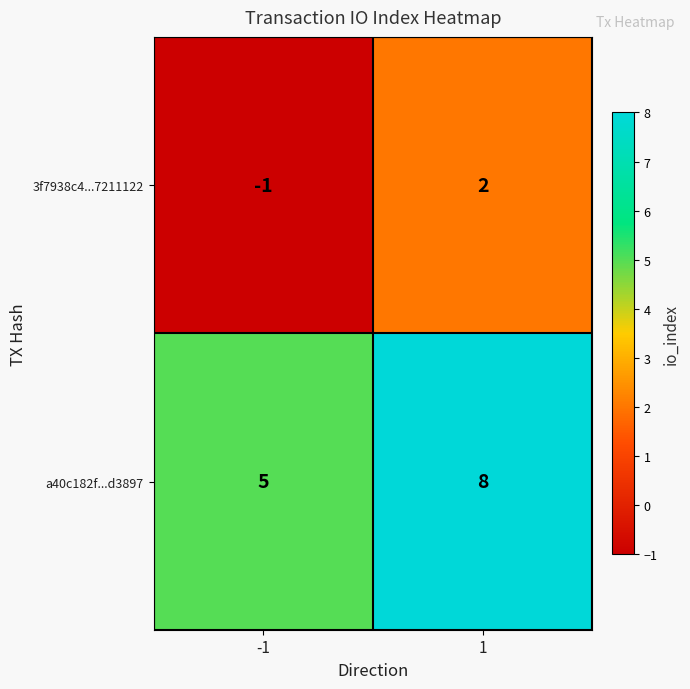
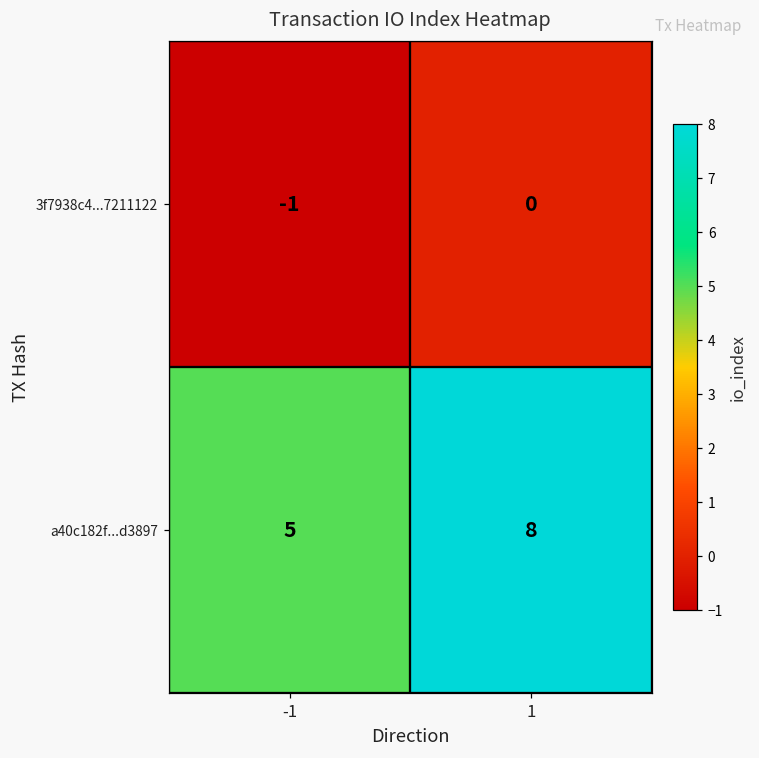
  {
    "3f7938c4...7211122": {
      "-1": -1,
-     "1": 2
+     "1": 0
    },
    "a40c182f...d3897": {
      "-1": 5,
      "1": 8
    }
  }
